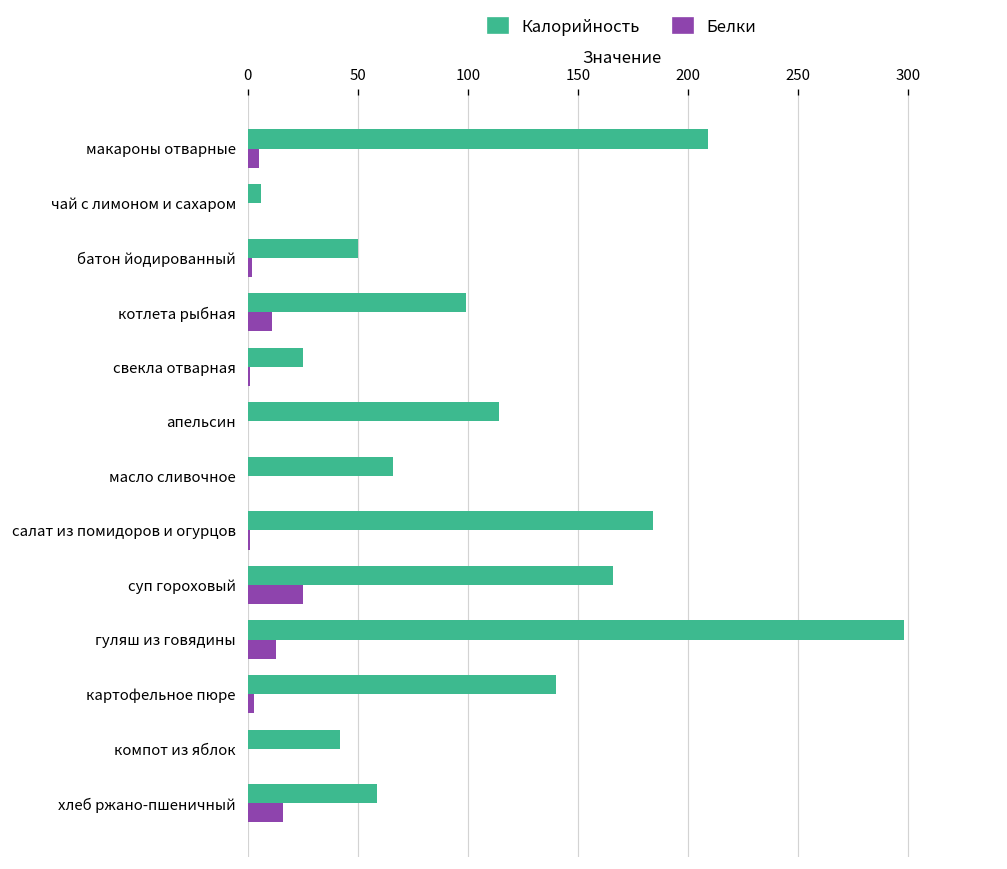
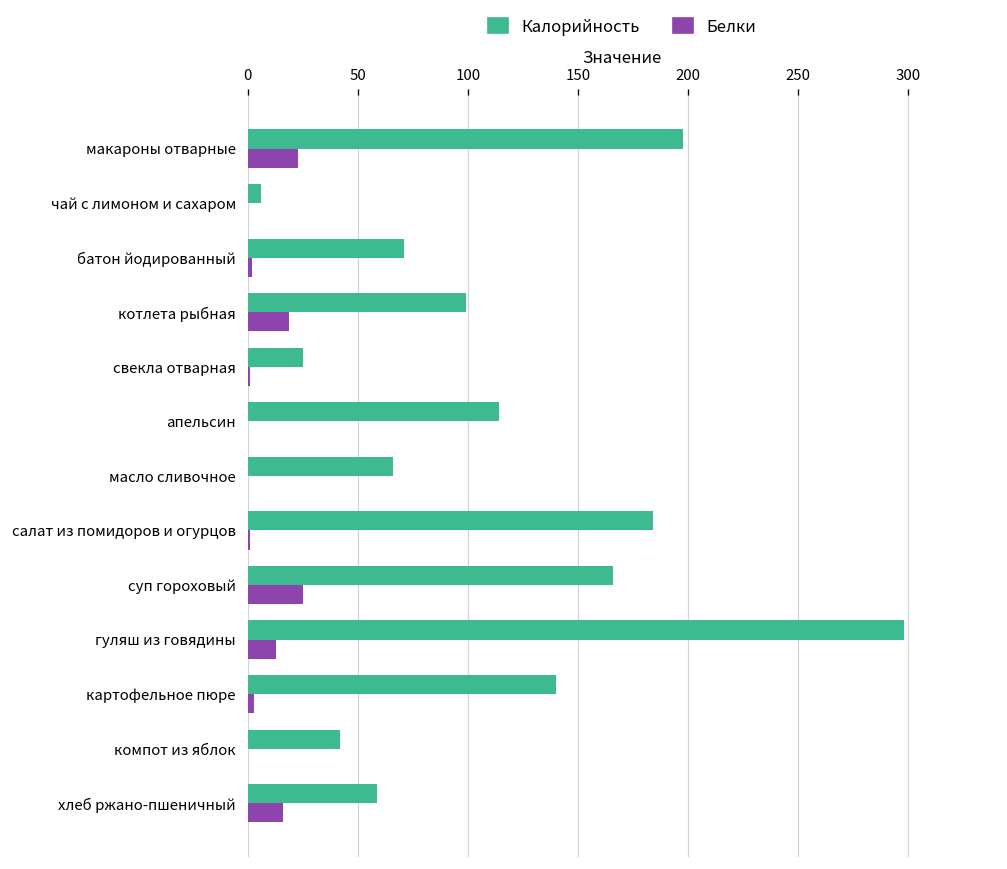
  {
    "Калорийность": {
-     "макароны отварные": 209,
+     "макароны отварные": 198,
      "чай с лимоном и сахаром": 6,
-     "батон йодированный": 50,
+     "батон йодированный": 71,
      "котлета рыбная": 99,
      "свекла отварная": 25,
      "апельсин": 114,
      "масло сливочное": 66,
      "салат из помидоров и огурцов": 184,
      "суп гороховый": 166,
      "гуляш из говядины": 298,
      "картофельное пюре": 140,
      "компот из яблок": 42,
      "хлеб ржано-пшеничный": 59
    },
    "Белки": {
-     "макароны отварные": 5,
+     "макароны отварные": 23,
      "чай с лимоном и сахаром": 0,
      "батон йодированный": 2,
-     "котлета рыбная": 11,
+     "котлета рыбная": 19,
      "апельсин": 0,
      "масло сливочное": 0,
      "суп гороховый": 25,
      "гуляш из говядины": 13,
      "картофельное пюре": 3,
      "компот из яблок": 0,
      "хлеб ржано-пшеничный": 16
    }
  }
